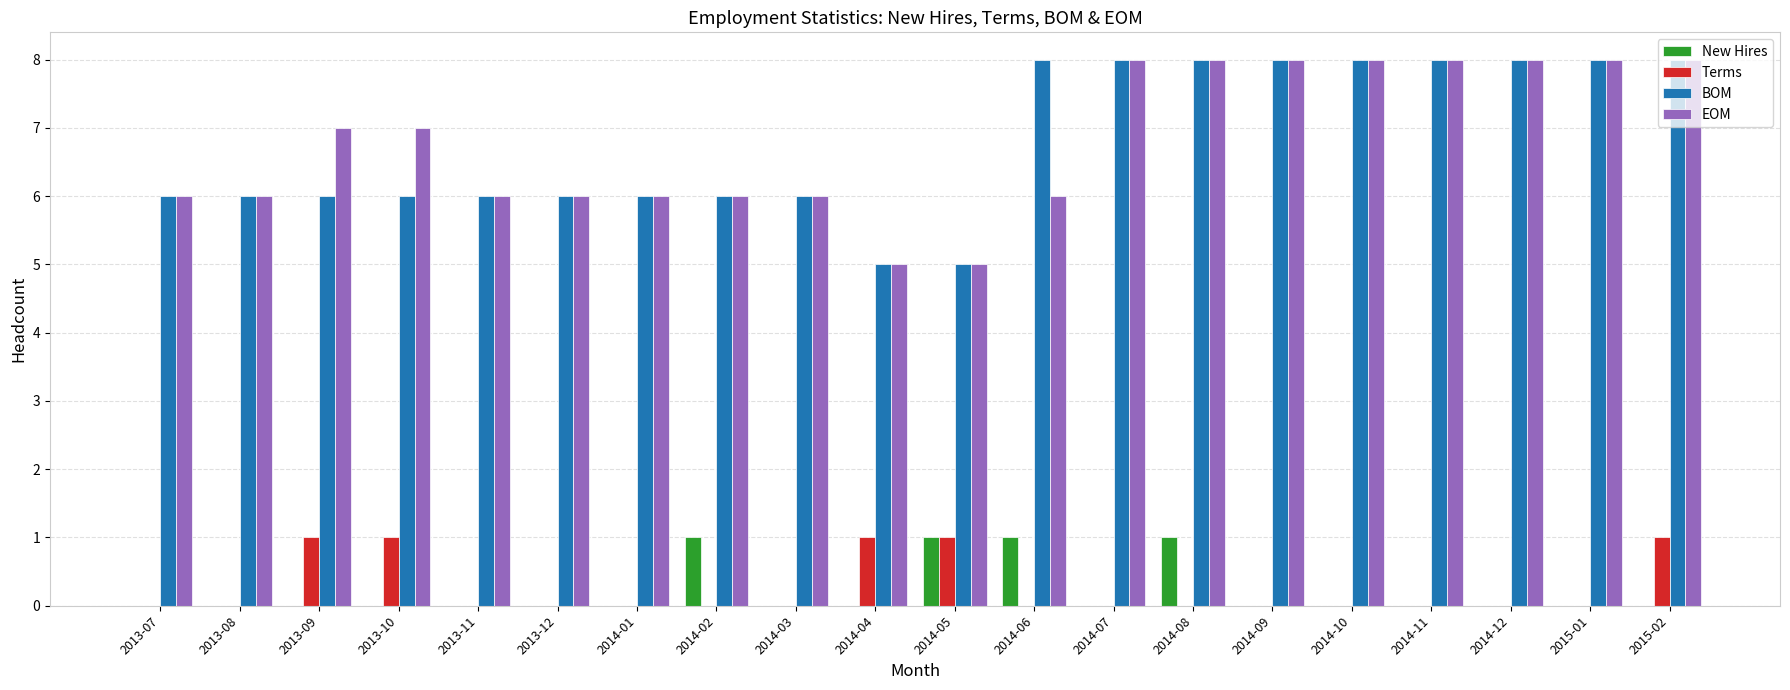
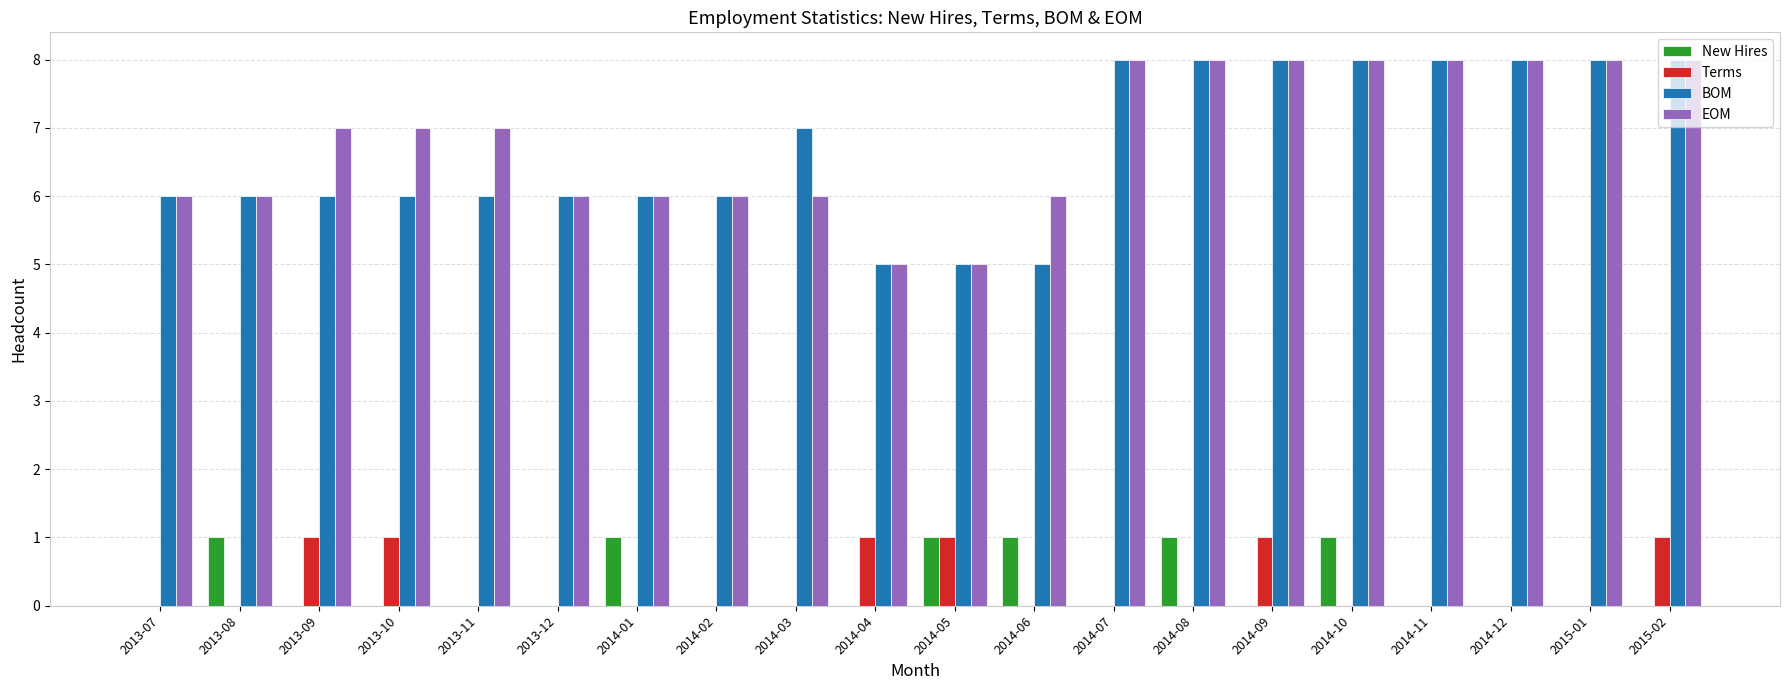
  {
    "New Hires": {
      "2013-07": 0,
-     "2013-08": 0,
+     "2013-08": 1,
      "2013-09": 0,
      "2013-10": 0,
      "2013-11": 0,
      "2013-12": 0,
-     "2014-01": 0,
-     "2014-02": 1,
+     "2014-01": 1,
+     "2014-02": 0,
      "2014-03": 0,
      "2014-04": 0,
      "2014-05": 1,
      "2014-06": 1,
      "2014-07": 0,
      "2014-08": 1,
      "2014-09": 0,
-     "2014-10": 0,
+     "2014-10": 1,
      "2014-11": 0,
      "2014-12": 0,
      "2015-01": 0,
      "2015-02": 0
    },
    "Terms": {
      "2013-07": 0,
      "2013-08": 0,
      "2013-09": 1,
      "2013-10": 1,
      "2013-11": 0,
      "2013-12": 0,
      "2014-01": 0,
      "2014-02": 0,
      "2014-03": 0,
      "2014-04": 1,
      "2014-05": 1,
      "2014-06": 0,
      "2014-07": 0,
      "2014-08": 0,
-     "2014-09": 0,
+     "2014-09": 1,
      "2014-10": 0,
      "2014-11": 0,
      "2014-12": 0,
      "2015-01": 0,
      "2015-02": 1
    },
    "BOM": {
      "2013-07": 6,
      "2013-08": 6,
      "2013-09": 6,
      "2013-10": 6,
      "2013-11": 6,
      "2013-12": 6,
      "2014-01": 6,
      "2014-02": 6,
-     "2014-03": 6,
+     "2014-03": 7,
      "2014-04": 5,
      "2014-05": 5,
-     "2014-06": 8,
+     "2014-06": 5,
      "2014-07": 8,
      "2014-08": 8,
      "2014-09": 8,
      "2014-10": 8,
      "2014-11": 8,
      "2014-12": 8,
      "2015-01": 8
    },
    "EOM": {
      "2013-07": 6,
      "2013-08": 6,
      "2013-09": 7,
      "2013-10": 7,
-     "2013-11": 6,
+     "2013-11": 7,
      "2013-12": 6,
      "2014-01": 6,
      "2014-02": 6,
      "2014-03": 6,
      "2014-04": 5,
      "2014-05": 5,
      "2014-06": 6,
      "2014-07": 8,
      "2014-08": 8,
      "2014-09": 8,
      "2014-10": 8,
      "2014-11": 8,
      "2014-12": 8,
      "2015-01": 8
    }
  }
